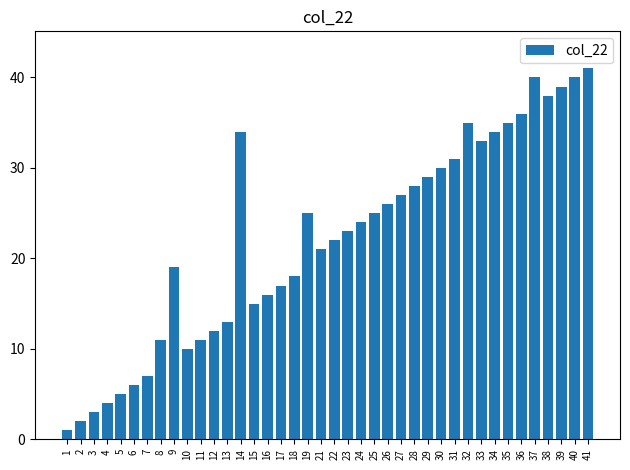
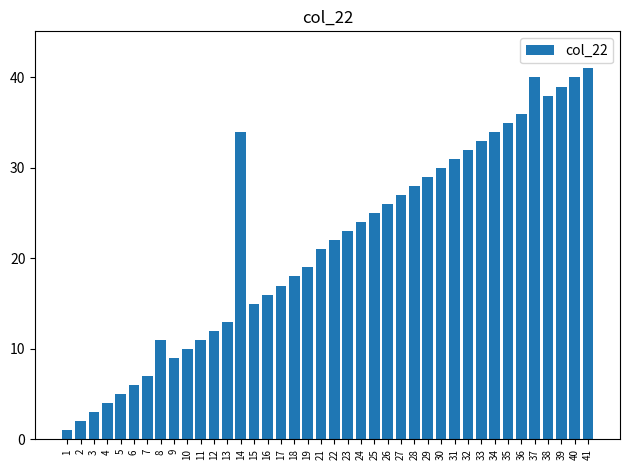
  {
    "1": 1,
    "2": 2,
    "3": 3,
    "4": 4,
    "5": 5,
    "6": 6,
    "7": 7,
    "8": 11,
-   "9": 19,
+   "9": 9,
    "10": 10,
    "11": 11,
    "12": 12,
    "13": 13,
    "14": 34,
    "15": 15,
    "16": 16,
    "17": 17,
    "18": 18,
-   "19": 25,
+   "19": 19,
    "21": 21,
    "22": 22,
    "23": 23,
    "24": 24,
    "25": 25,
    "26": 26,
    "27": 27,
    "28": 28,
    "29": 29,
    "30": 30,
    "31": 31,
-   "32": 35,
+   "32": 32,
    "33": 33,
    "34": 34,
    "35": 35,
    "36": 36,
    "37": 40,
    "38": 38,
    "39": 39,
    "40": 40,
    "41": 41
  }
